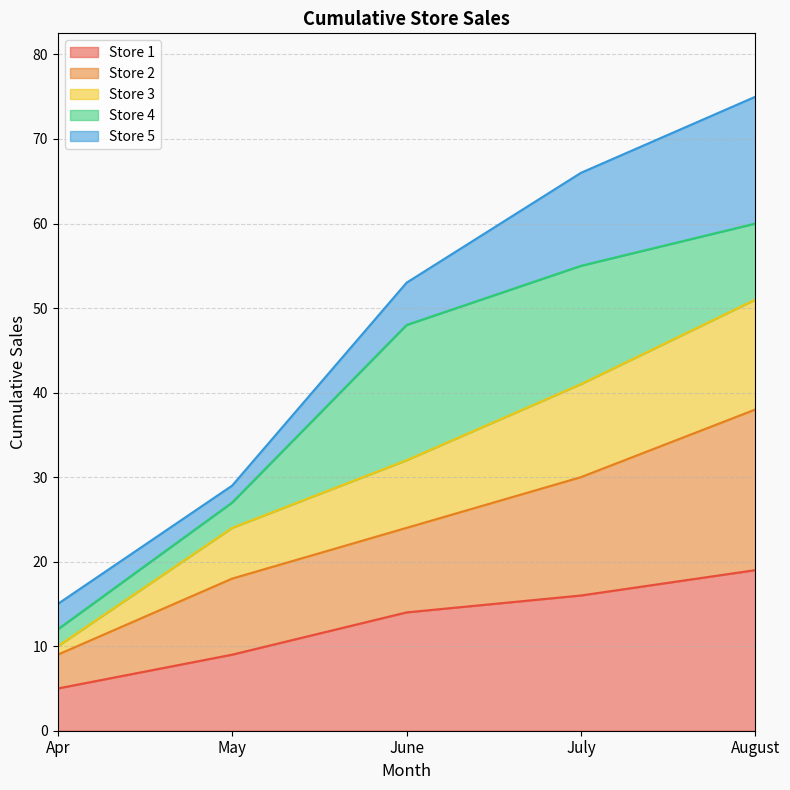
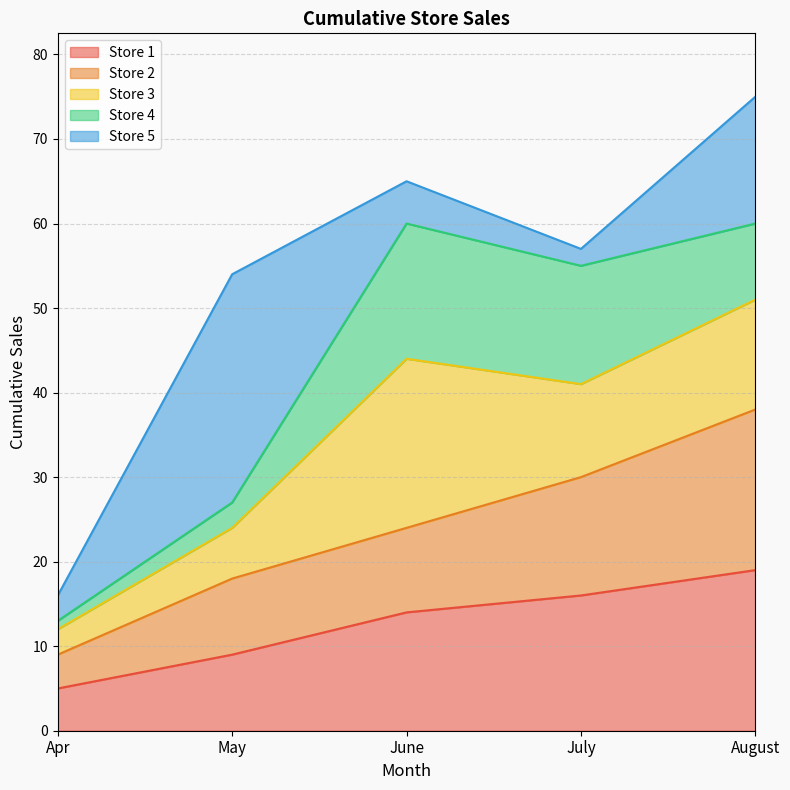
  {
    "Store 3": {
-     "Apr": 1,
+     "Apr": 3,
      "May": 6,
-     "June": 8,
+     "June": 20,
      "July": 11,
      "August": 13
    },
    "Store 4": {
-     "Apr": 2,
+     "Apr": 1,
      "May": 3,
      "June": 16,
      "July": 14,
      "August": 9
    },
    "Store 5": {
      "Apr": 3,
-     "May": 2,
+     "May": 27,
      "June": 5,
-     "July": 11,
+     "July": 2,
      "August": 15
    }
  }
